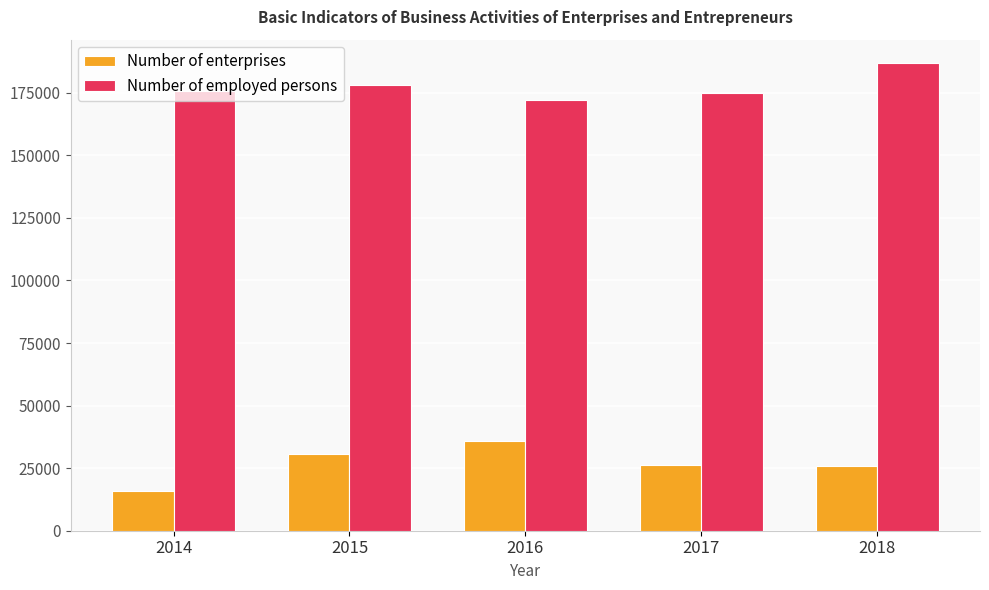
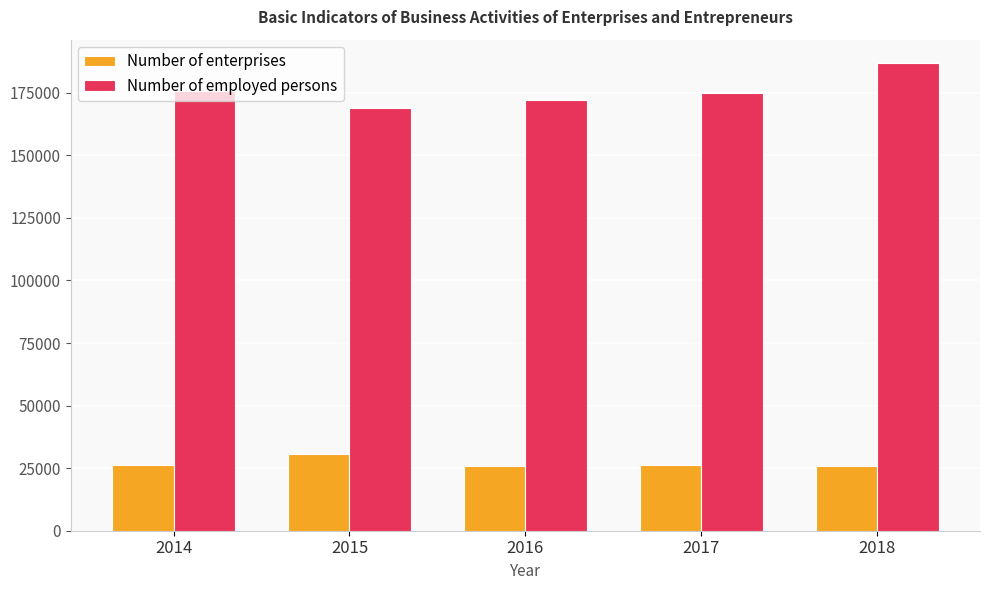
  {
    "Number of enterprises": {
-     "2014": 16000,
+     "2014": 26000,
      "2015": 31000,
-     "2016": 36000,
+     "2016": 26000,
      "2017": 26000,
      "2018": 26000
    },
    "Number of employed persons": {
-     "2015": 178000,
+     "2015": 169000,
      "2016": 172000,
      "2017": 175000,
      "2018": 187000
    }
  }
